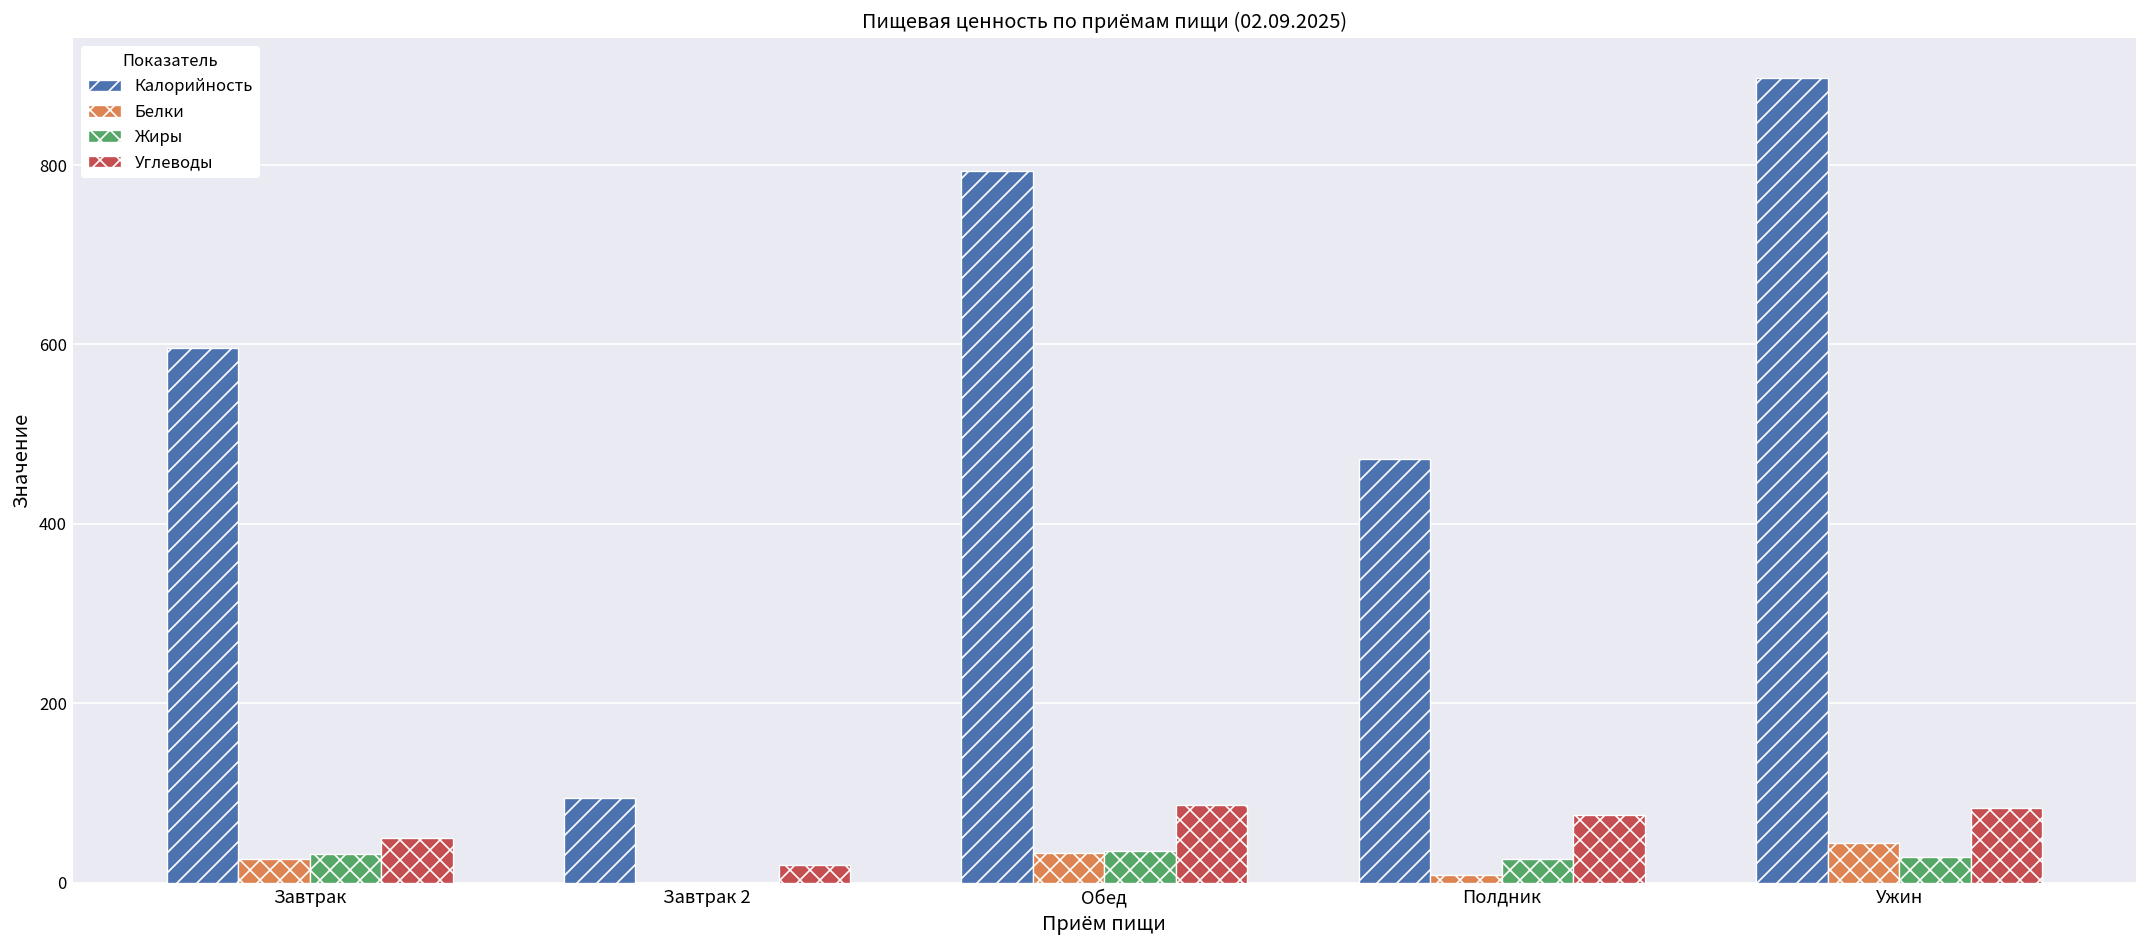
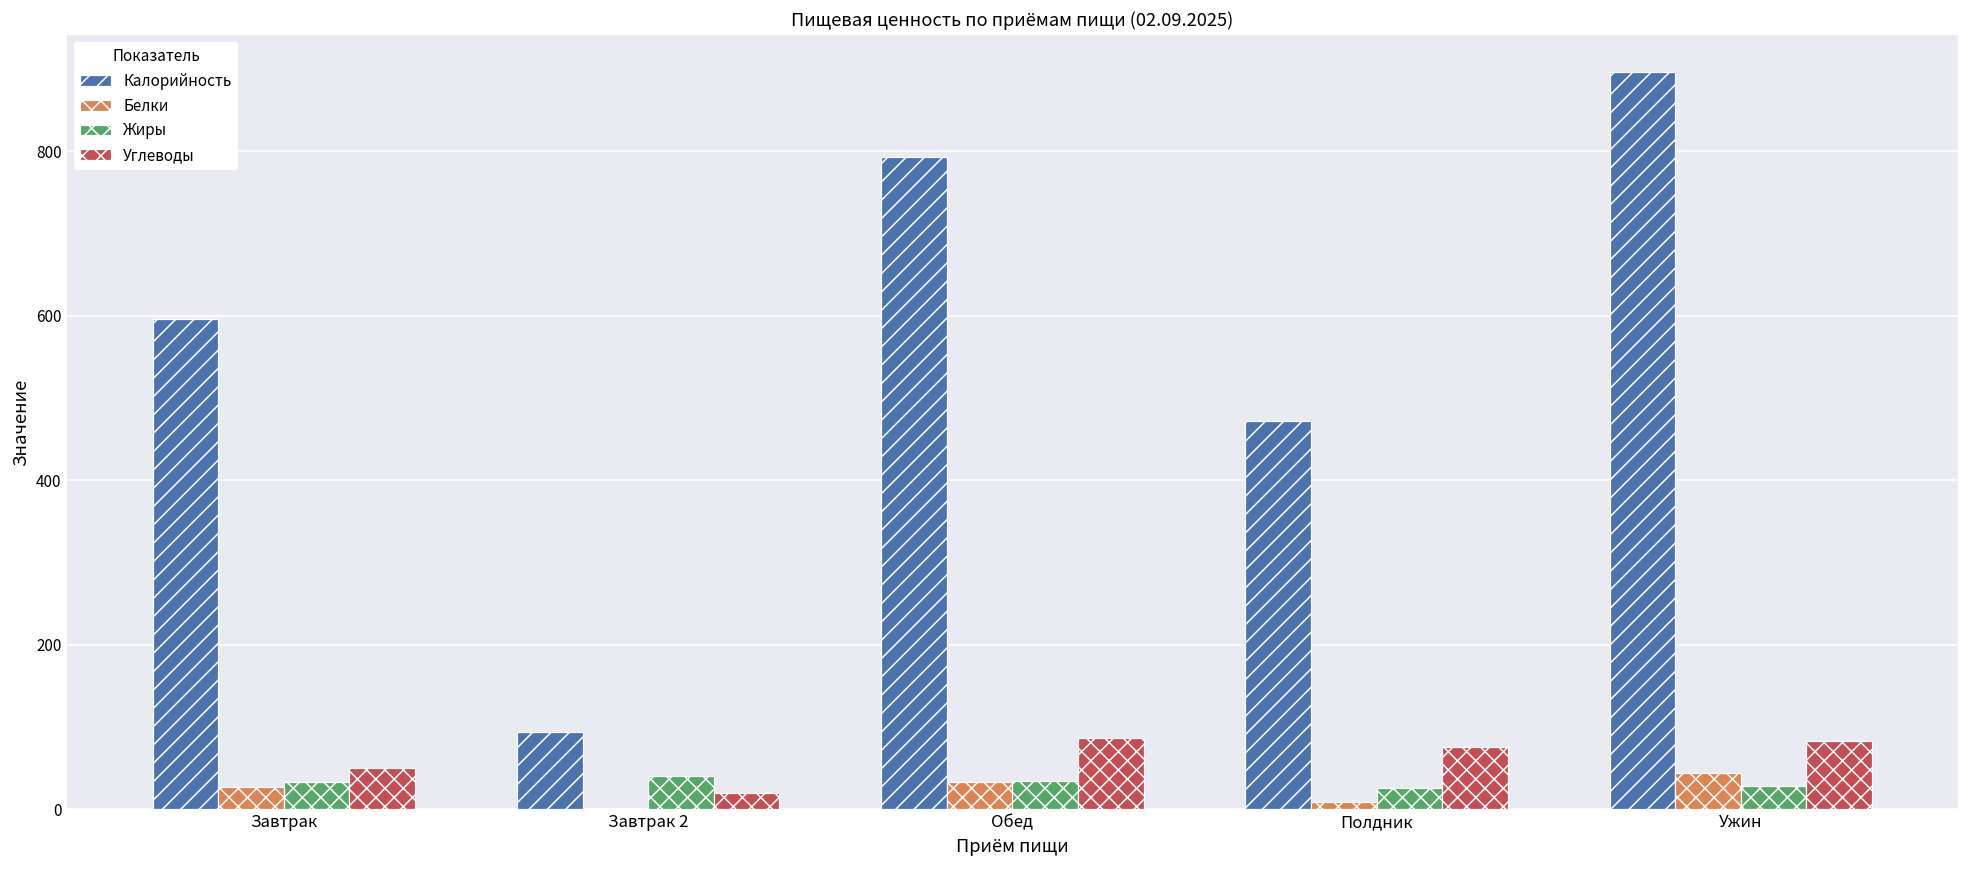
  {
    "Калорийность": {
      "Завтрак": 600,
      "Завтрак 2": 90,
      "Обед": 790,
      "Полдник": 470,
      "Ужин": 900
    },
    "Жиры": {
      "Завтрак": 30,
-     "Завтрак 2": 0,
+     "Завтрак 2": 40,
      "Обед": 30,
      "Полдник": 30,
      "Ужин": 30
    }
  }
